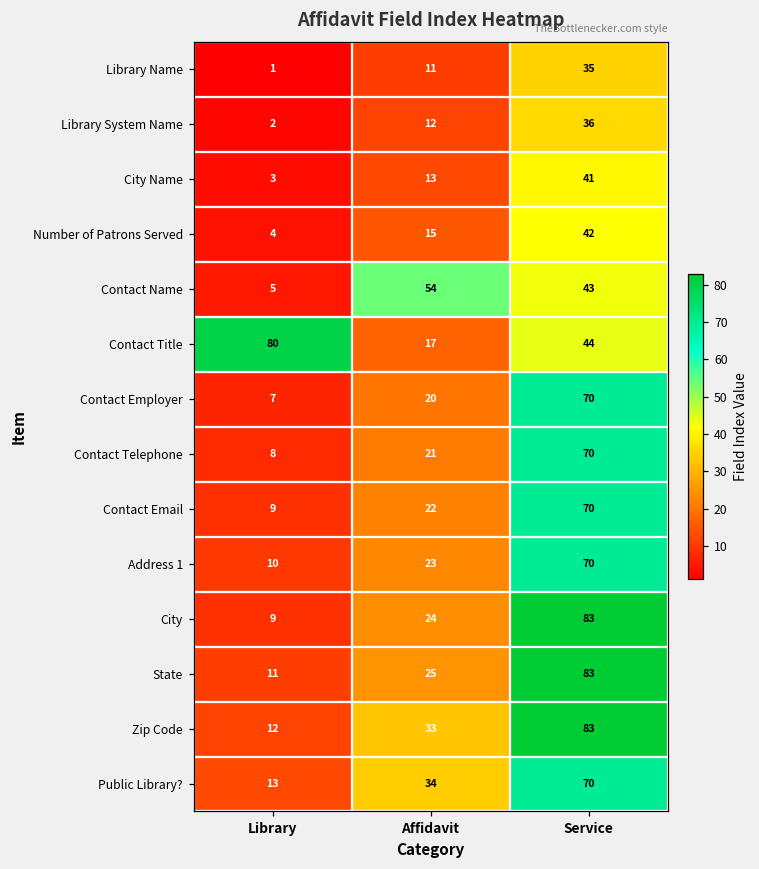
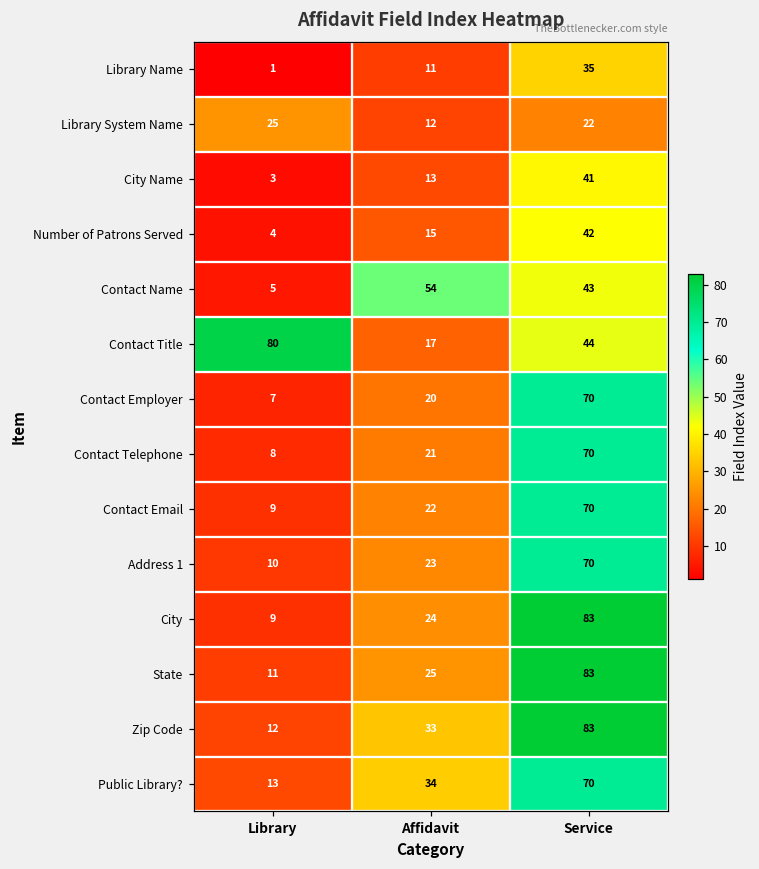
  {
    "Library Name": {
      "Library": 1,
      "Affidavit": 11,
      "Service": 35
    },
    "Library System Name": {
-     "Library": 2,
+     "Library": 25,
      "Affidavit": 12,
-     "Service": 36
+     "Service": 22
    },
    "City Name": {
      "Library": 3,
      "Affidavit": 13,
      "Service": 41
    },
    "Number of Patrons Served": {
      "Library": 4,
      "Affidavit": 15,
      "Service": 42
    },
    "Contact Name": {
      "Library": 5,
      "Affidavit": 54,
      "Service": 43
    },
    "Contact Title": {
      "Library": 80,
      "Affidavit": 17,
      "Service": 44
    },
    "Contact Employer": {
      "Library": 7,
      "Affidavit": 20,
      "Service": 70
    },
    "Contact Telephone": {
      "Library": 8,
      "Affidavit": 21,
      "Service": 70
    },
    "Contact Email": {
      "Library": 9,
      "Affidavit": 22,
      "Service": 70
    },
    "Address 1": {
      "Library": 10,
      "Affidavit": 23,
      "Service": 70
    },
    "City": {
      "Library": 9,
      "Affidavit": 24,
      "Service": 83
    },
    "State": {
      "Library": 11,
      "Affidavit": 25,
      "Service": 83
    },
    "Zip Code": {
      "Library": 12,
      "Affidavit": 33,
      "Service": 83
    },
    "Public Library?": {
      "Library": 13,
      "Affidavit": 34,
      "Service": 70
    }
  }
